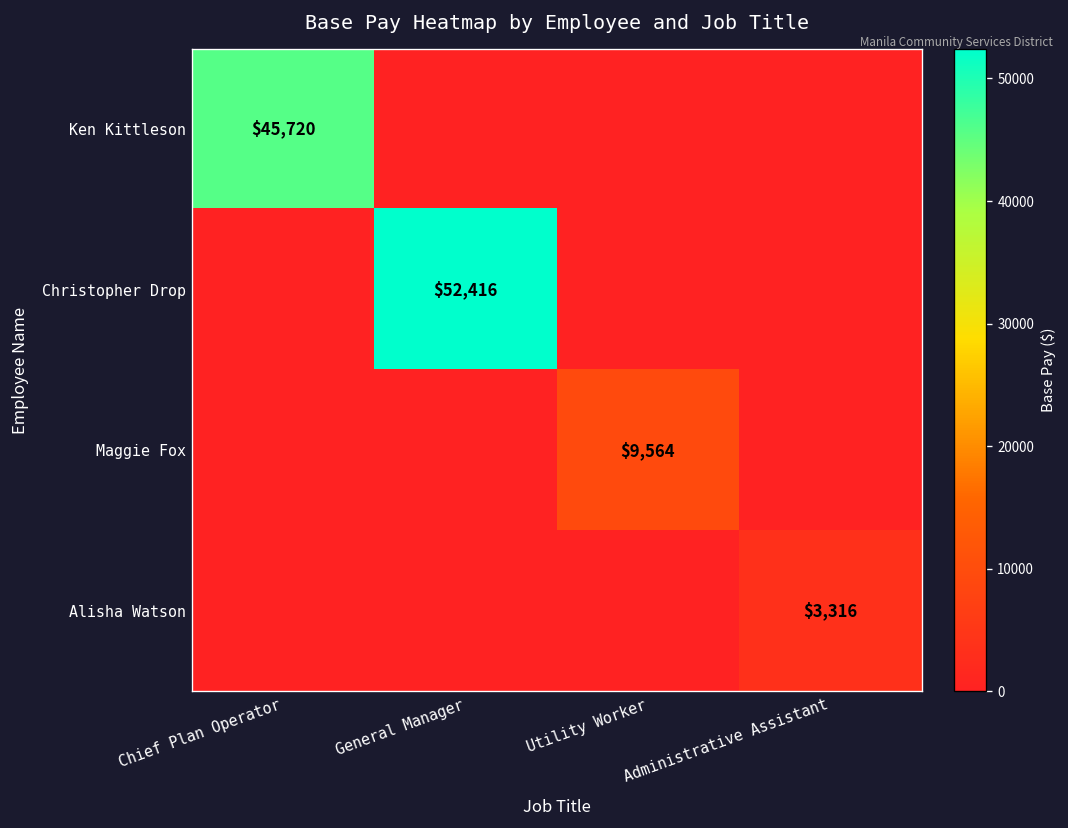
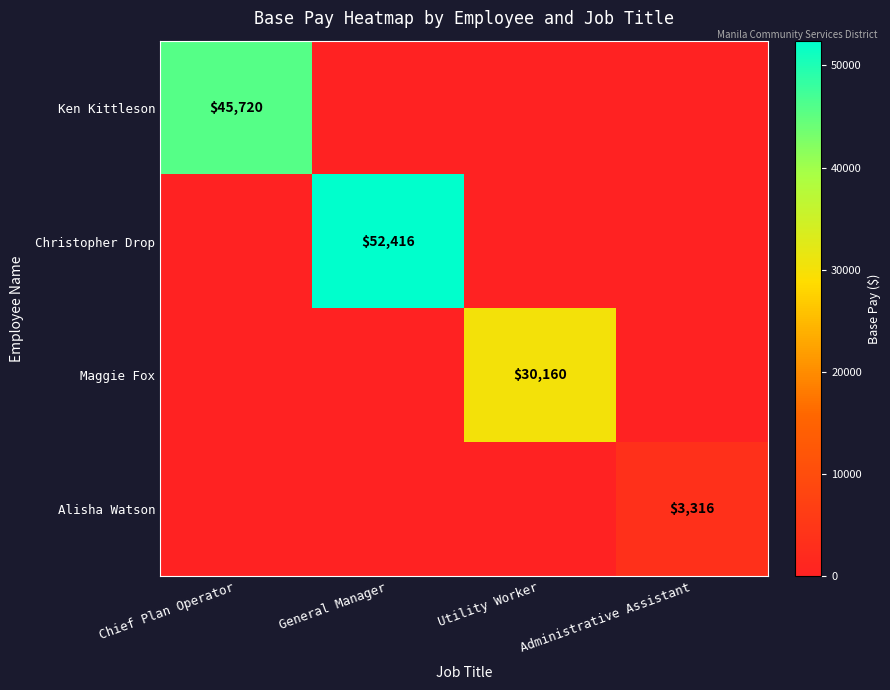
  {
    "Ken Kittleson": {
      "Chief Plan Operator": "$45,720"
    },
    "Christopher Drop": {
      "General Manager": "$52,416"
    },
    "Maggie Fox": {
-     "Utility Worker": "$9,564"
+     "Utility Worker": "$30,160"
    },
    "Alisha Watson": {
      "Administrative Assistant": "$3,316"
    }
  }
